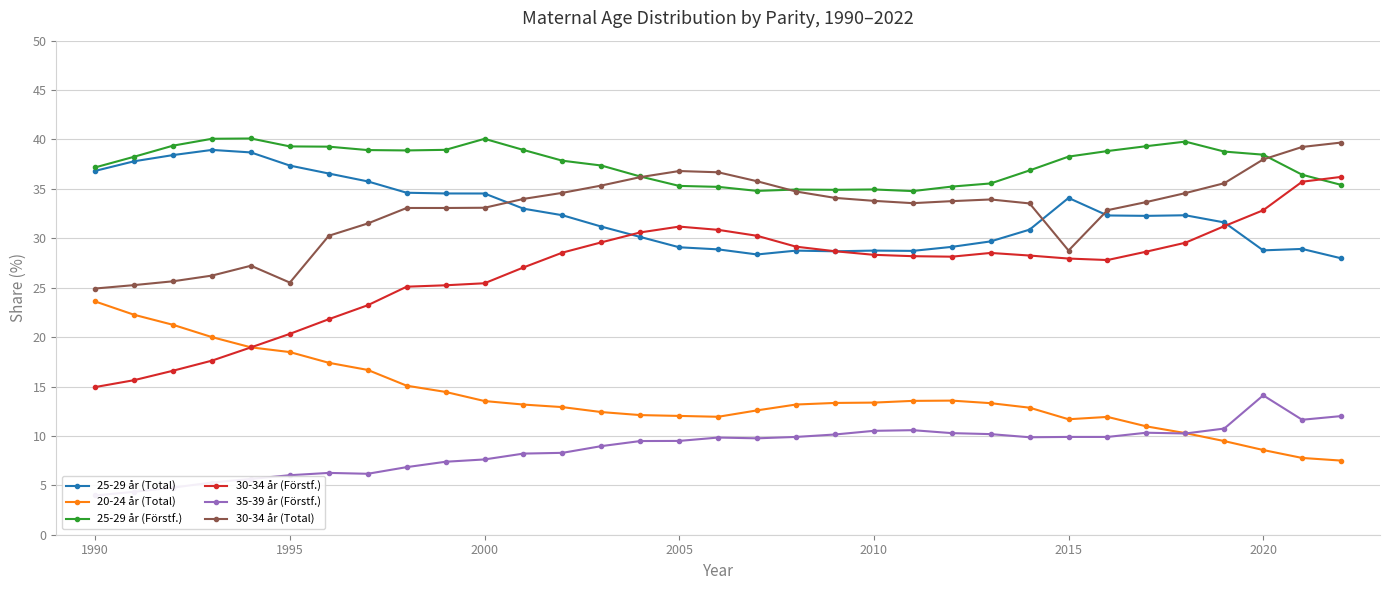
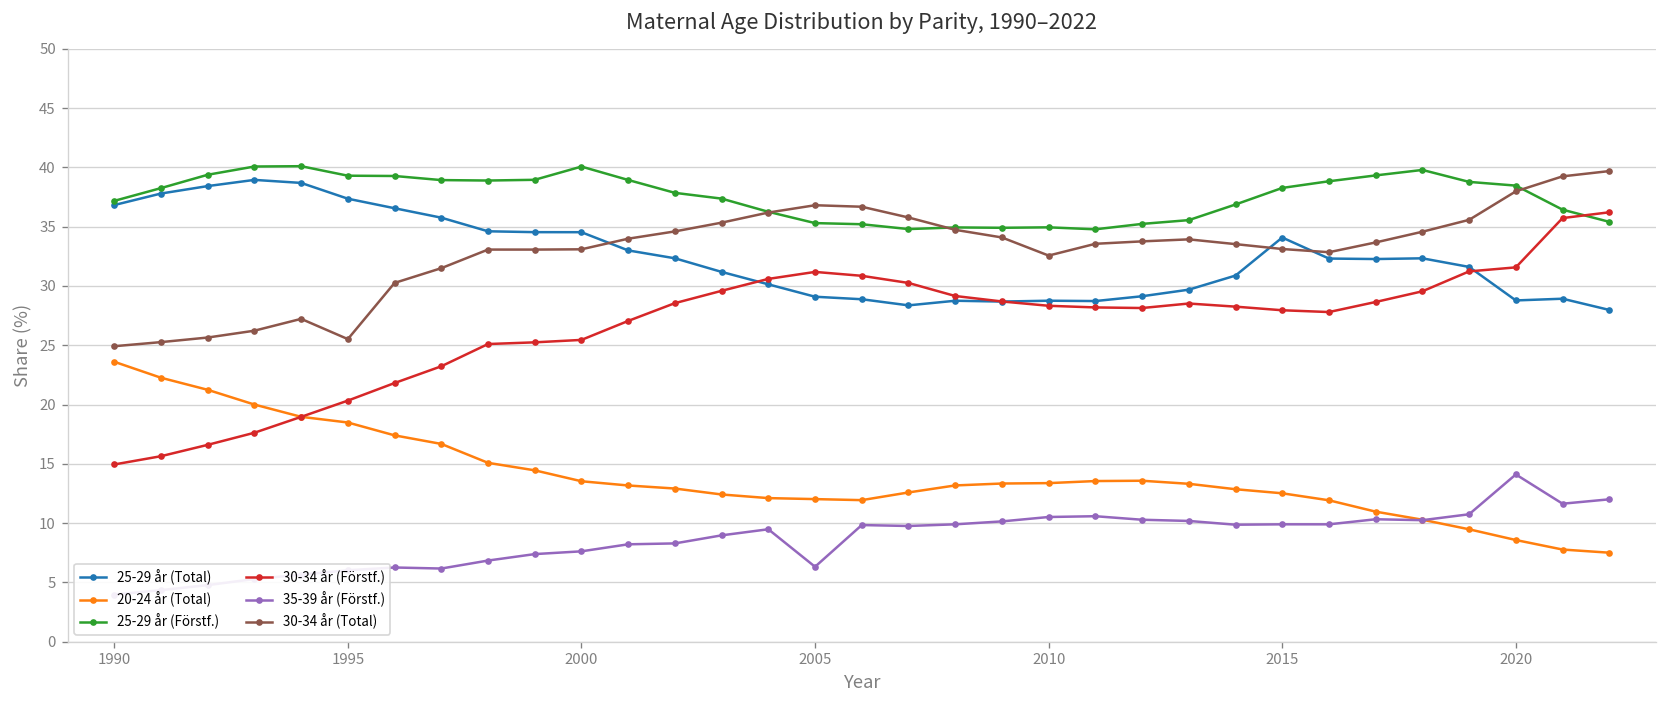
  {
    "25-29 år (Total)": {
      "1990": 37,
      "1995": 37,
      "2000": 35,
      "2005": 29,
      "2010": 29,
      "2015": 34,
      "2020": 29
    },
    "20-24 år (Total)": {
      "1990": 24,
      "1995": 18,
      "2000": 14,
      "2005": 12,
      "2010": 13,
-     "2015": 12,
+     "2015": 13,
      "2020": 9
    },
    "25-29 år (Förstf.)": {
      "1990": 37,
      "1995": 39,
      "2000": 40,
      "2005": 35,
      "2010": 35,
      "2015": 38,
      "2020": 38
    },
    "30-34 år (Förstf.)": {
      "1990": 15,
      "1995": 20,
      "2000": 25,
      "2005": 31,
      "2010": 28,
      "2015": 28,
-     "2020": 33
+     "2020": 32
    },
    "35-39 år (Förstf.)": {
      "1995": 6,
      "2000": 8,
-     "2005": 9,
+     "2005": 6,
      "2010": 11,
      "2015": 10,
      "2020": 14
    },
    "30-34 år (Total)": {
      "1990": 25,
      "1995": 26,
      "2000": 33,
      "2005": 37,
-     "2010": 34,
-     "2015": 29,
+     "2010": 33,
+     "2015": 33,
      "2020": 38
    }
  }
